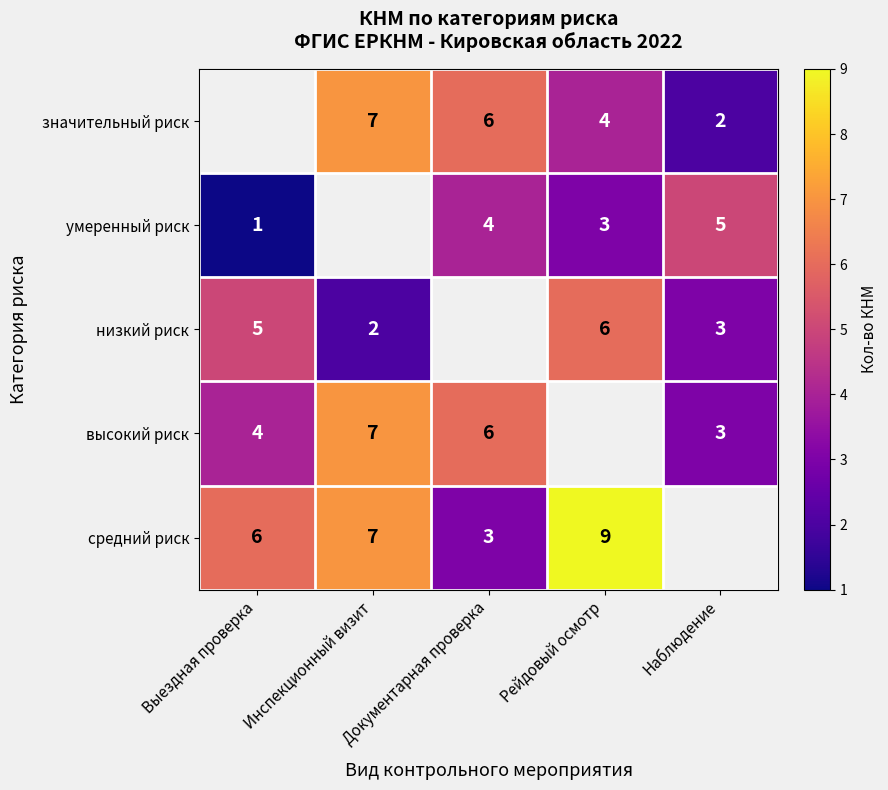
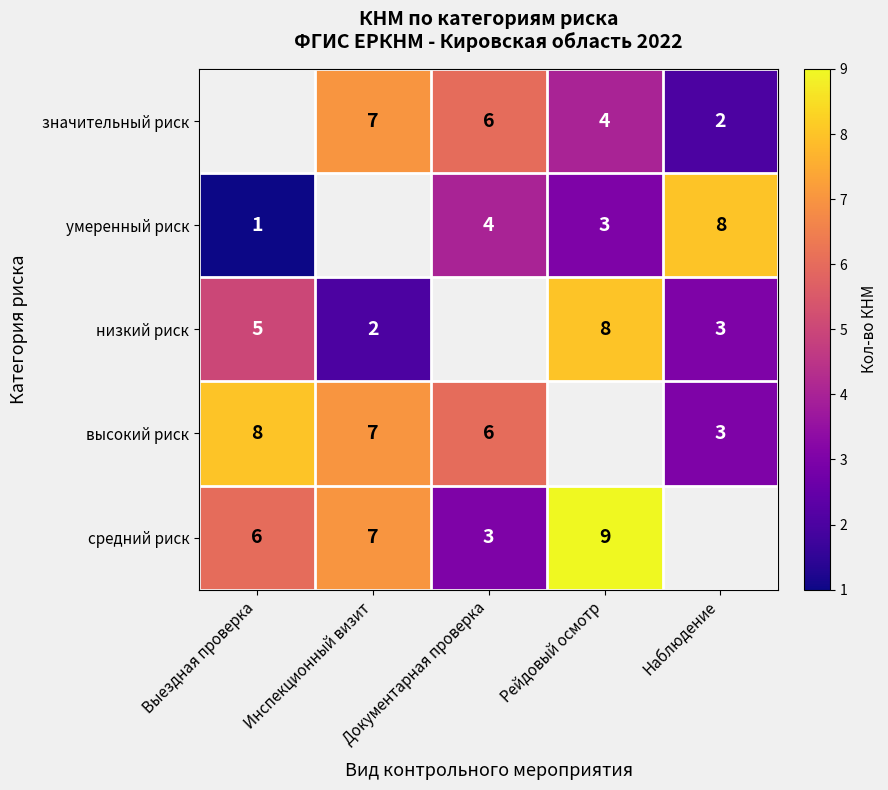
  {
    "значительный риск": {
      "Инспекционный визит": 7,
      "Документарная проверка": 6,
      "Рейдовый осмотр": 4,
      "Наблюдение": 2
    },
    "умеренный риск": {
      "Выездная проверка": 1,
      "Документарная проверка": 4,
      "Рейдовый осмотр": 3,
-     "Наблюдение": 5
+     "Наблюдение": 8
    },
    "низкий риск": {
      "Выездная проверка": 5,
      "Инспекционный визит": 2,
-     "Рейдовый осмотр": 6,
+     "Рейдовый осмотр": 8,
      "Наблюдение": 3
    },
    "высокий риск": {
-     "Выездная проверка": 4,
+     "Выездная проверка": 8,
      "Инспекционный визит": 7,
      "Документарная проверка": 6,
      "Наблюдение": 3
    },
    "средний риск": {
      "Выездная проверка": 6,
      "Инспекционный визит": 7,
      "Документарная проверка": 3,
      "Рейдовый осмотр": 9
    }
  }
